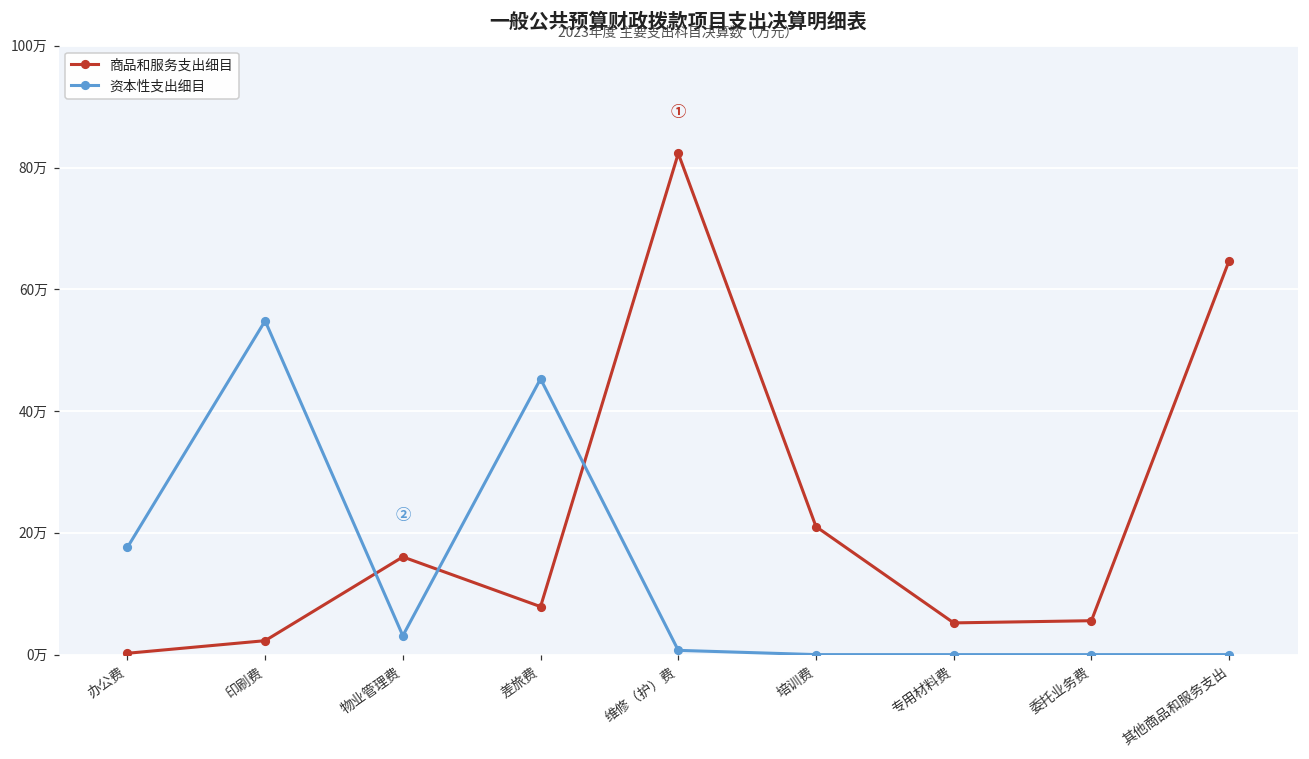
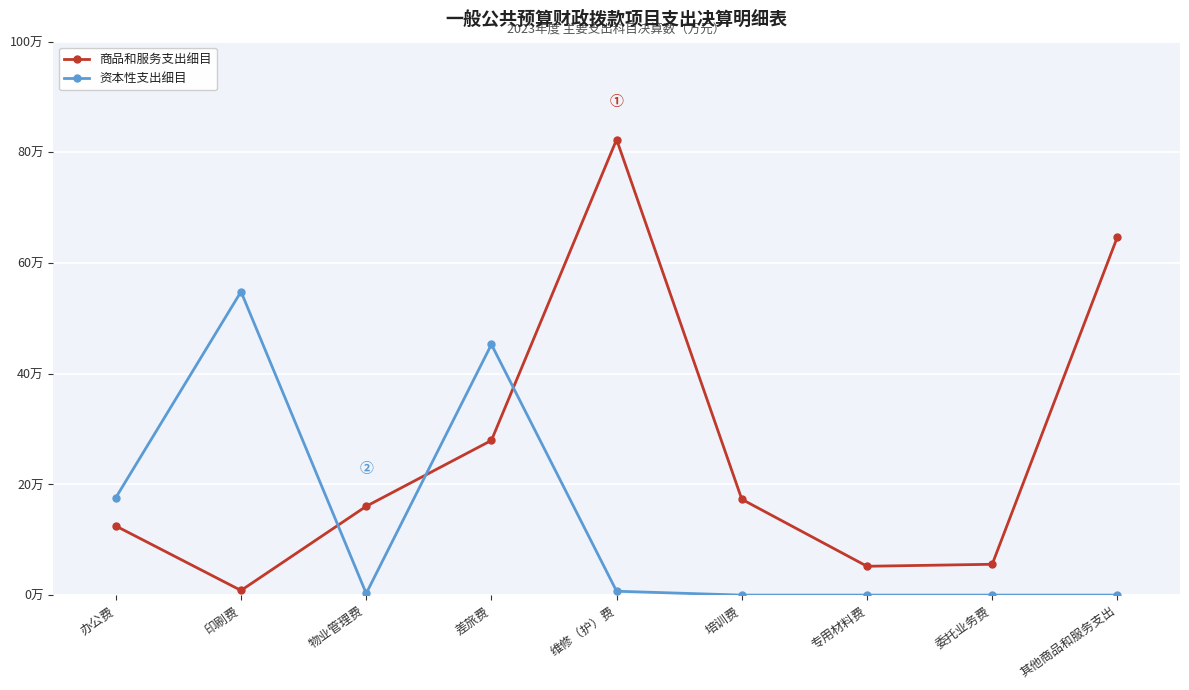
  {
    "商品和服务支出细目": {
-     "办公费": "0万",
-     "印刷费": "2万",
+     "办公费": "12万",
+     "印刷费": "1万",
      "物业管理费": "16万",
-     "差旅费": "8万",
+     "差旅费": "28万",
      "维修（护）费": "82万",
-     "培训费": "21万",
+     "培训费": "17万",
      "专用材料费": "5万",
      "委托业务费": "6万",
      "其他商品和服务支出": "65万"
    },
    "资本性支出细目": {
      "办公费": "18万",
      "印刷费": "55万",
-     "物业管理费": "3万",
+     "物业管理费": "0万",
      "差旅费": "45万",
      "维修（护）费": "1万",
      "培训费": "0万",
      "专用材料费": "0万",
      "委托业务费": "0万",
      "其他商品和服务支出": "0万"
    }
  }
